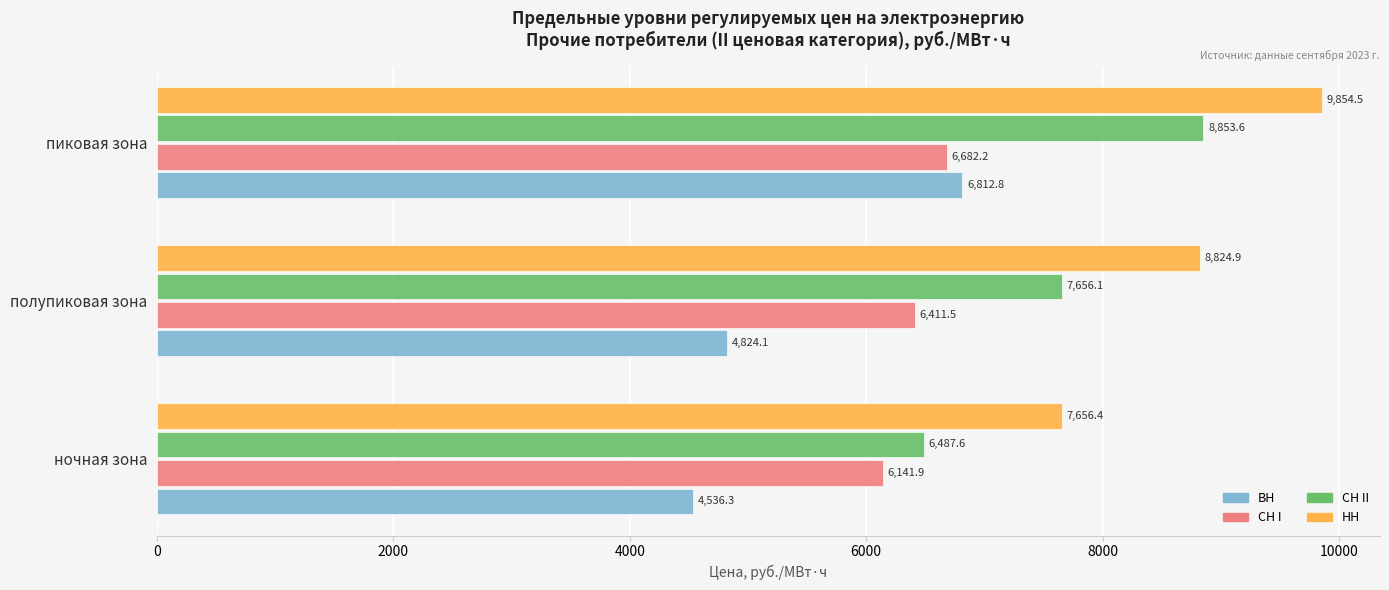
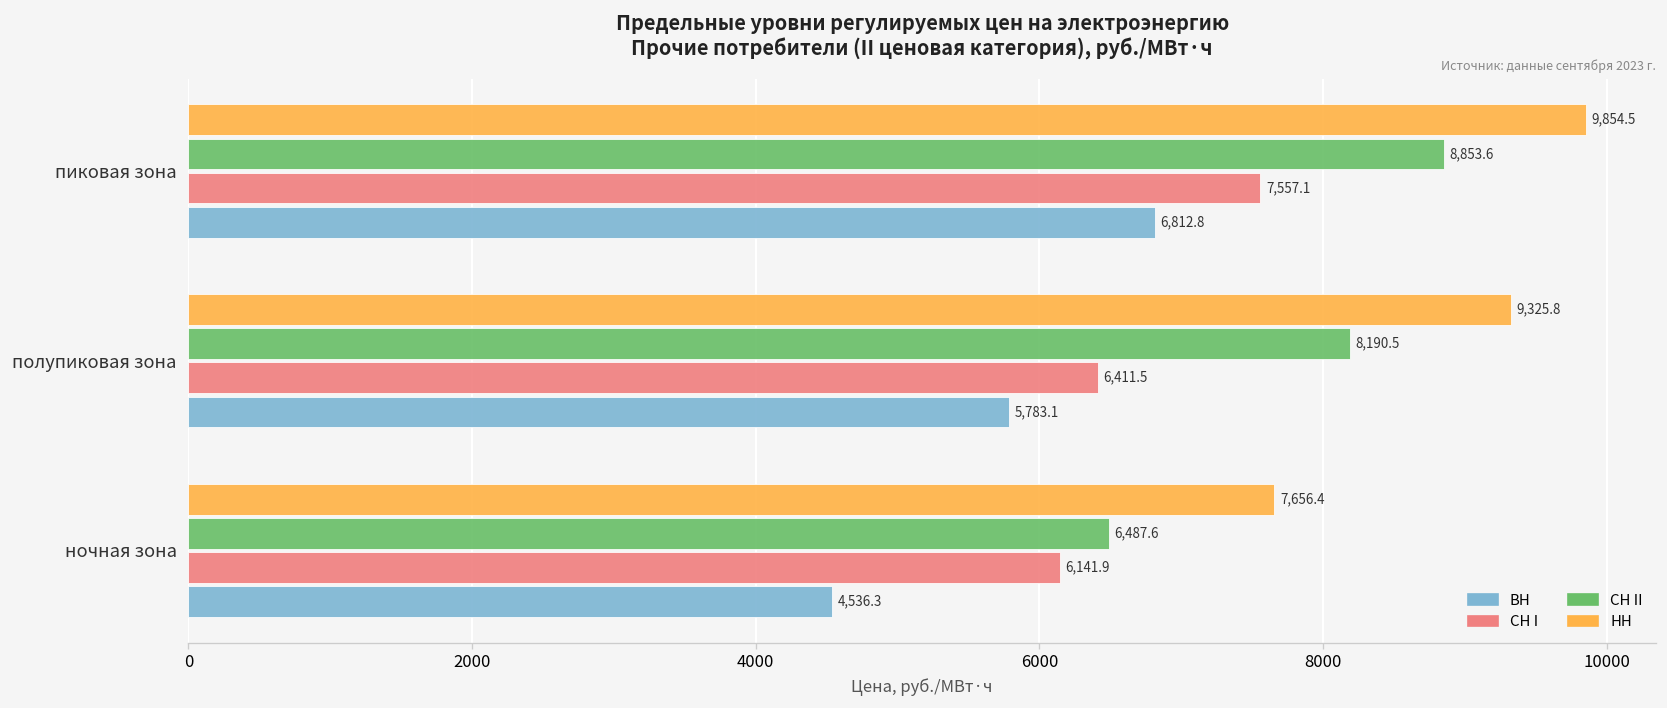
  {
    "ВН": {
      "пиковая зона": "6,812.8",
-     "полупиковая зона": "4,824.1",
+     "полупиковая зона": "5,783.1",
      "ночная зона": "4,536.3"
    },
    "СН I": {
-     "пиковая зона": "6,682.2",
+     "пиковая зона": "7,557.1",
      "полупиковая зона": "6,411.5",
      "ночная зона": "6,141.9"
    },
    "СН II": {
      "пиковая зона": "8,853.6",
-     "полупиковая зона": "7,656.1",
+     "полупиковая зона": "8,190.5",
      "ночная зона": "6,487.6"
    },
    "НН": {
      "пиковая зона": "9,854.5",
-     "полупиковая зона": "8,824.9",
+     "полупиковая зона": "9,325.8",
      "ночная зона": "7,656.4"
    }
  }
